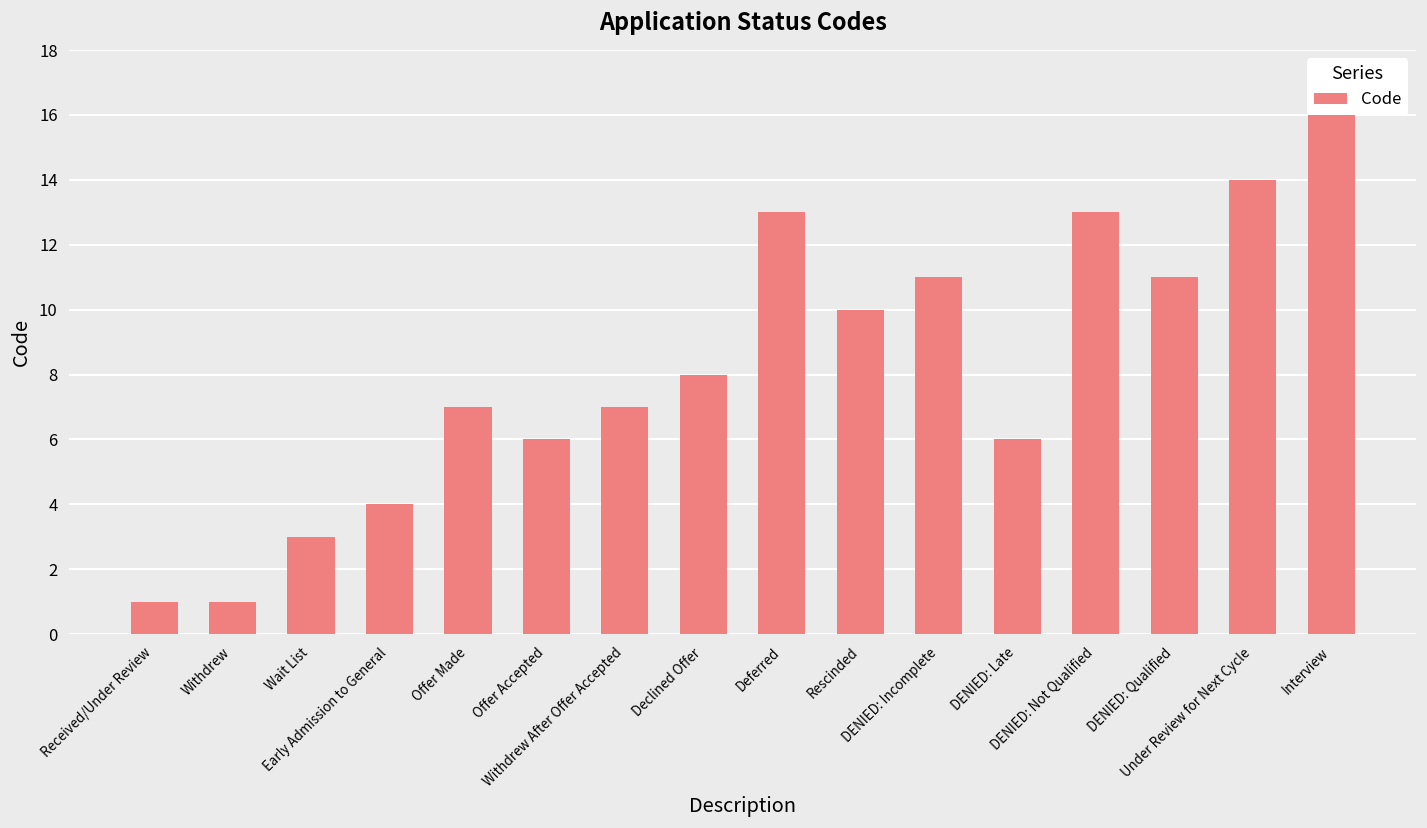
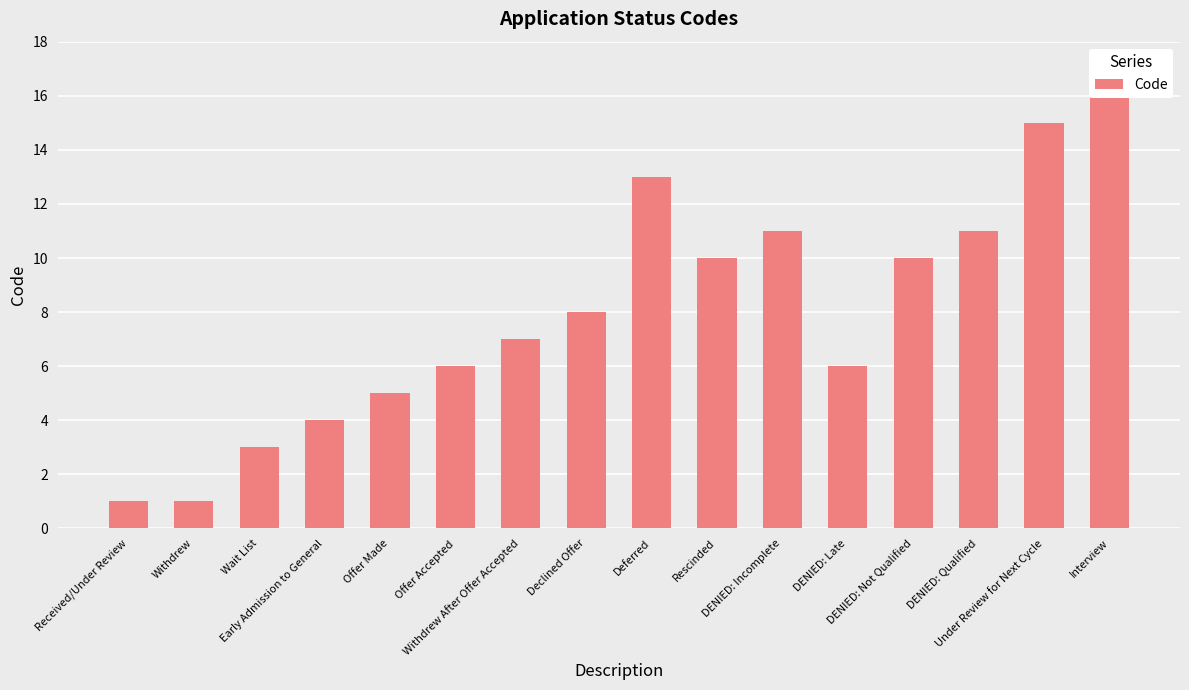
  {
    "Received/Under Review": 1,
    "Withdrew": 1,
    "Wait List": 3,
    "Early Admission to General": 4,
-   "Offer Made": 7,
+   "Offer Made": 5,
    "Offer Accepted": 6,
    "Withdrew After Offer Accepted": 7,
    "Declined Offer": 8,
    "Deferred": 13,
    "Rescinded": 10,
    "DENIED: Incomplete": 11,
    "DENIED: Late": 6,
-   "DENIED: Not Qualified": 13,
+   "DENIED: Not Qualified": 10,
    "DENIED: Qualified": 11,
-   "Under Review for Next Cycle": 14
+   "Under Review for Next Cycle": 15
  }
